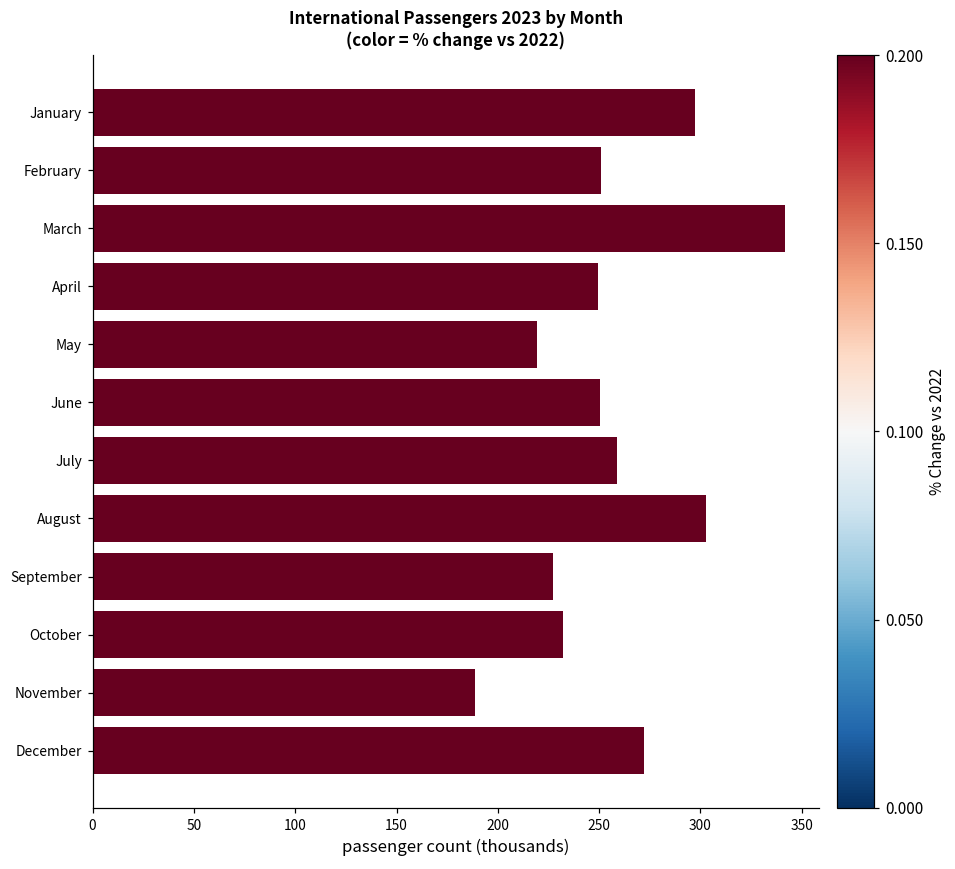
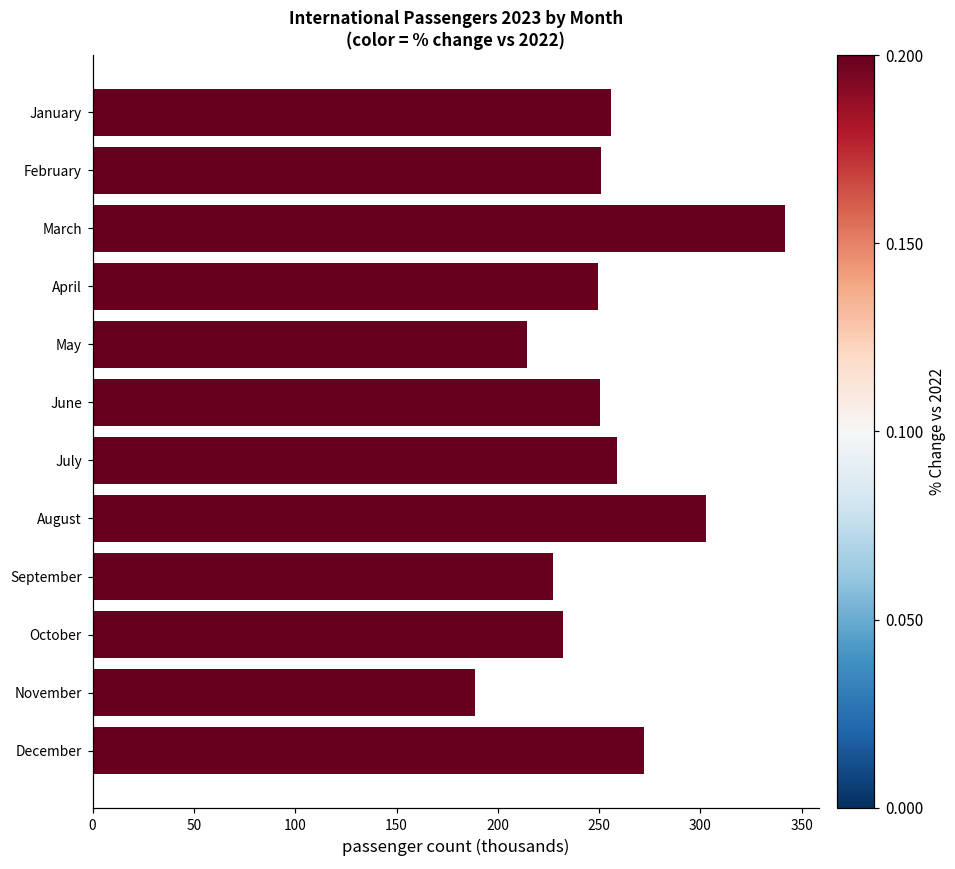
  {
-   "January": 297,
+   "January": 256,
    "February": 251,
    "March": 342,
    "April": 249,
-   "May": 219,
+   "May": 214,
    "June": 250,
    "July": 259,
    "August": 303,
    "September": 227,
    "October": 232,
    "November": 189,
    "December": 272
  }
